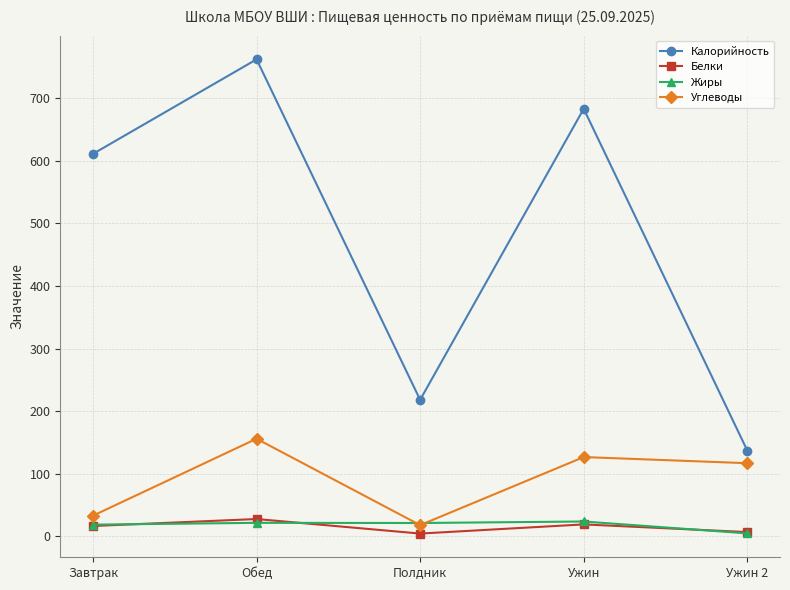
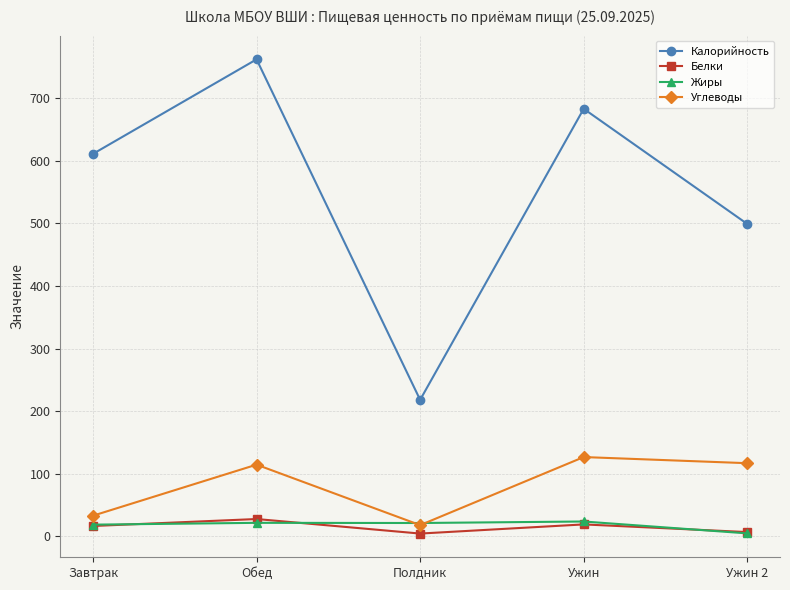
  {
    "Калорийность": {
      "Завтрак": 610,
      "Обед": 760,
      "Полдник": 220,
      "Ужин": 680,
-     "Ужин 2": 140
+     "Ужин 2": 500
    },
    "Белки": {
      "Обед": 30,
      "Полдник": 0,
      "Ужин": 20
    },
    "Жиры": {
      "Обед": 20,
      "Ужин": 20
    },
    "Углеводы": {
      "Завтрак": 30,
-     "Обед": 160,
+     "Обед": 110,
      "Ужин": 130,
      "Ужин 2": 120
    }
  }
